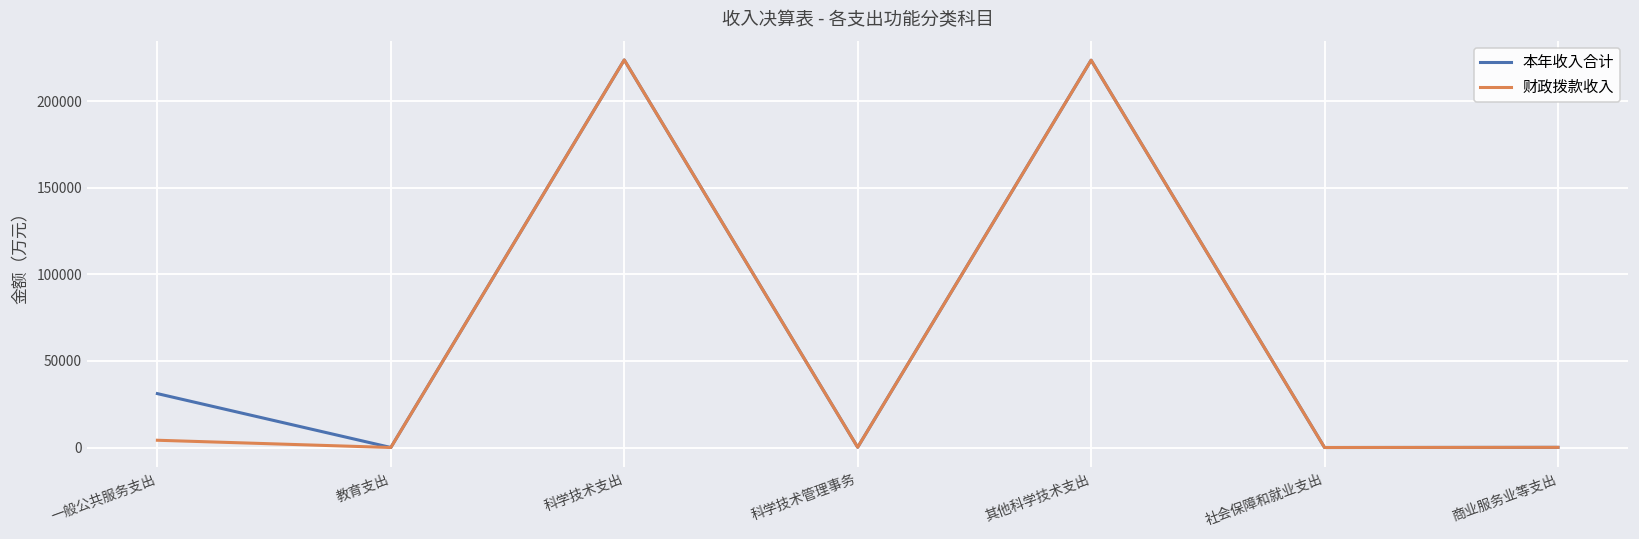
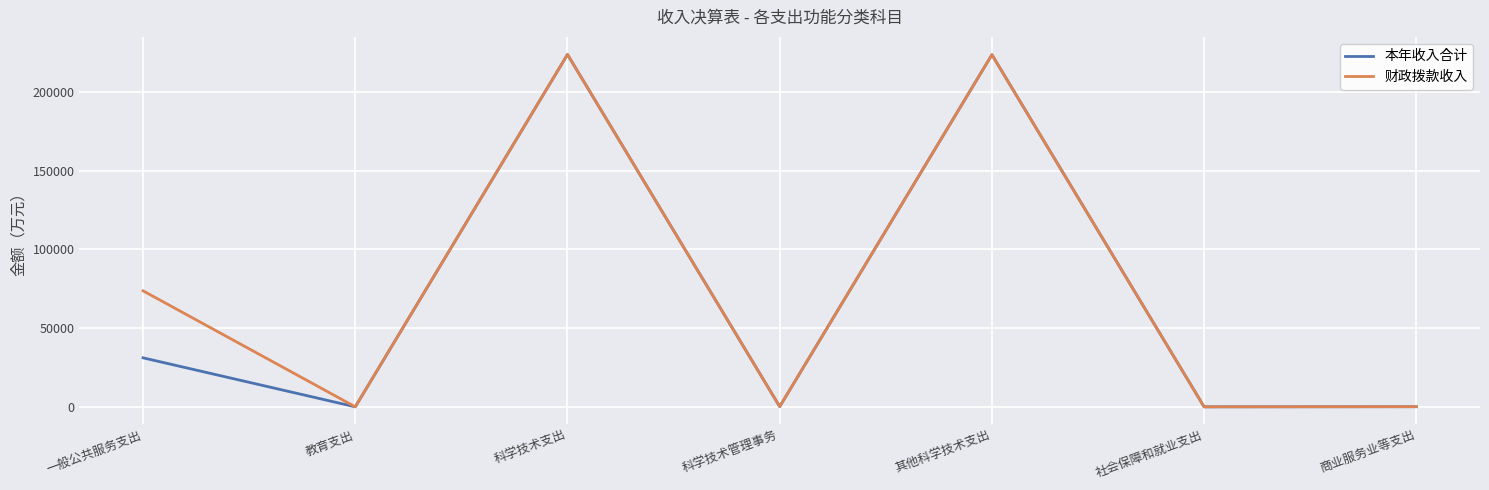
  {
    "本年收入合计": {
      "一般公共服务支出": 31000
    },
    "财政拨款收入": {
-     "一般公共服务支出": 4000
+     "一般公共服务支出": 74000
    }
  }
